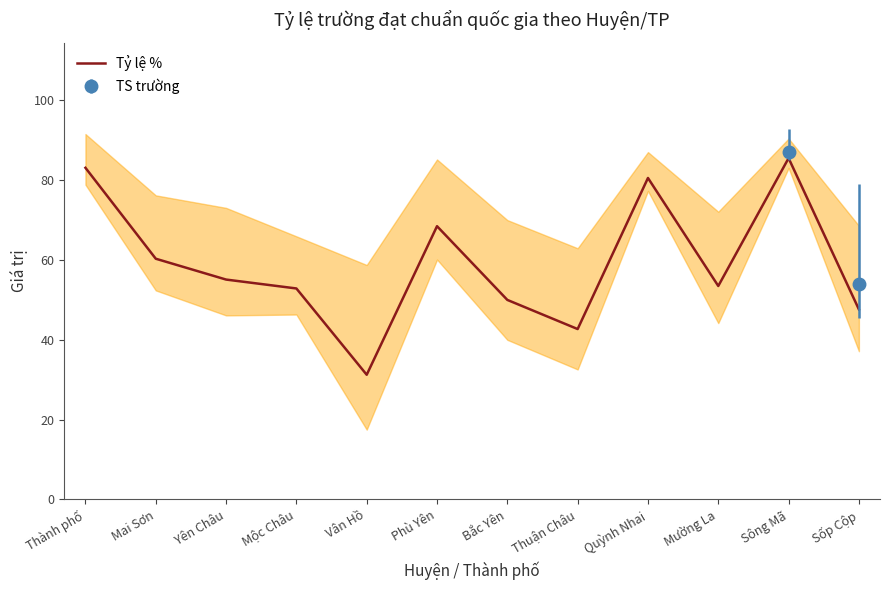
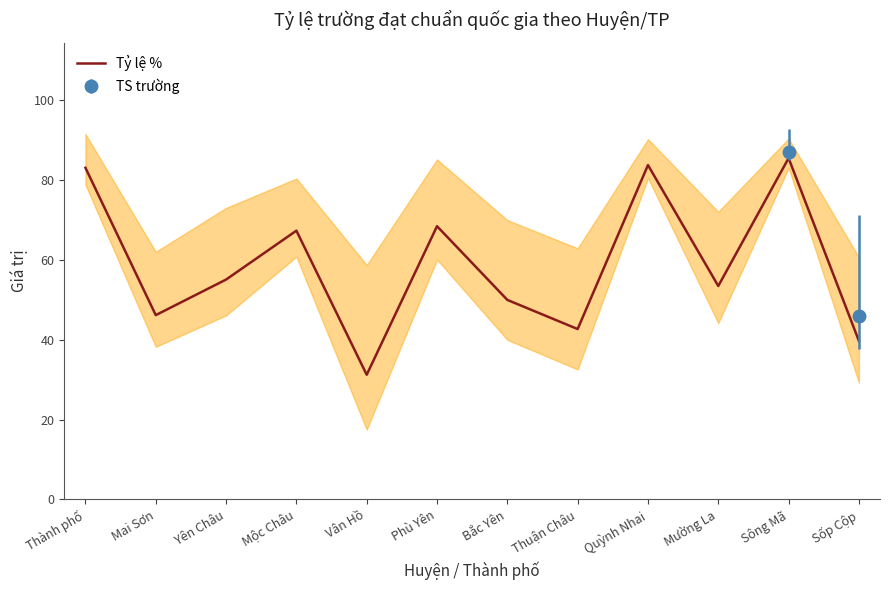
  {
    "Tỷ lệ %": {
      "Thành phố": 83,
-     "Mai Sơn": 60,
+     "Mai Sơn": 46,
      "Yên Châu": 55,
-     "Mộc Châu": 53,
+     "Mộc Châu": 67,
      "Vân Hồ": 31,
      "Phù Yên": 68,
      "Bắc Yên": 50,
      "Thuận Châu": 43,
-     "Quỳnh Nhai": 81,
+     "Quỳnh Nhai": 84,
      "Mường La": 53,
      "Sông Mã": 86,
-     "Sốp Cộp": 48
+     "Sốp Cộp": 40
    }
  }
